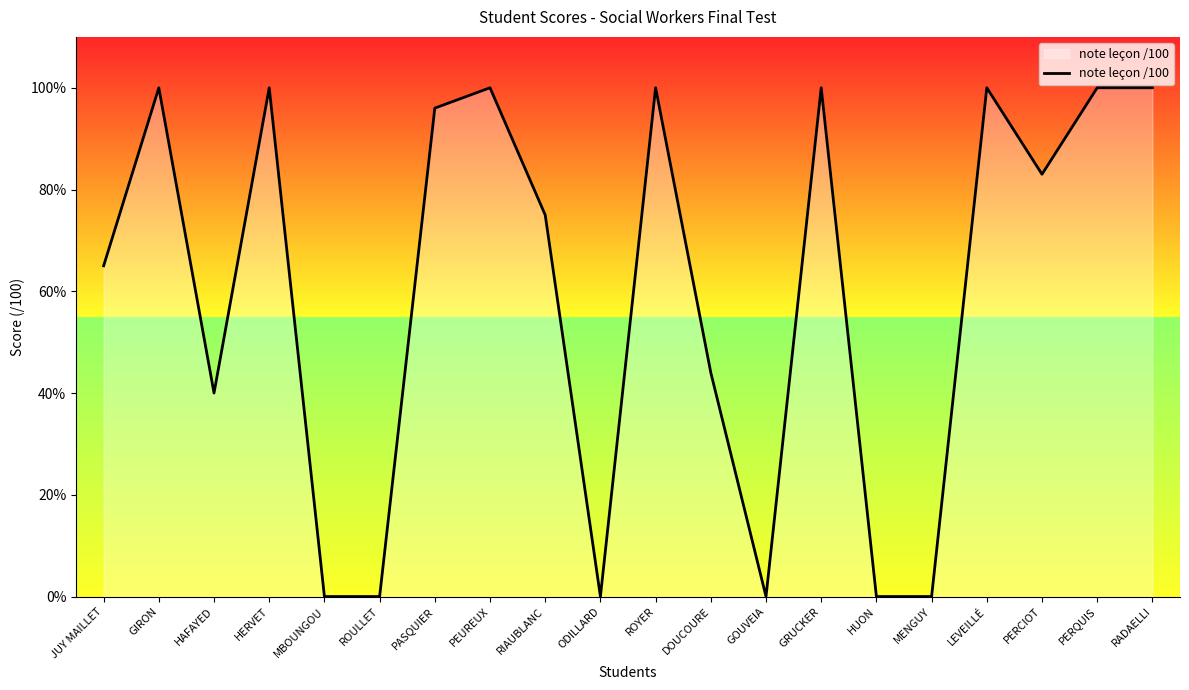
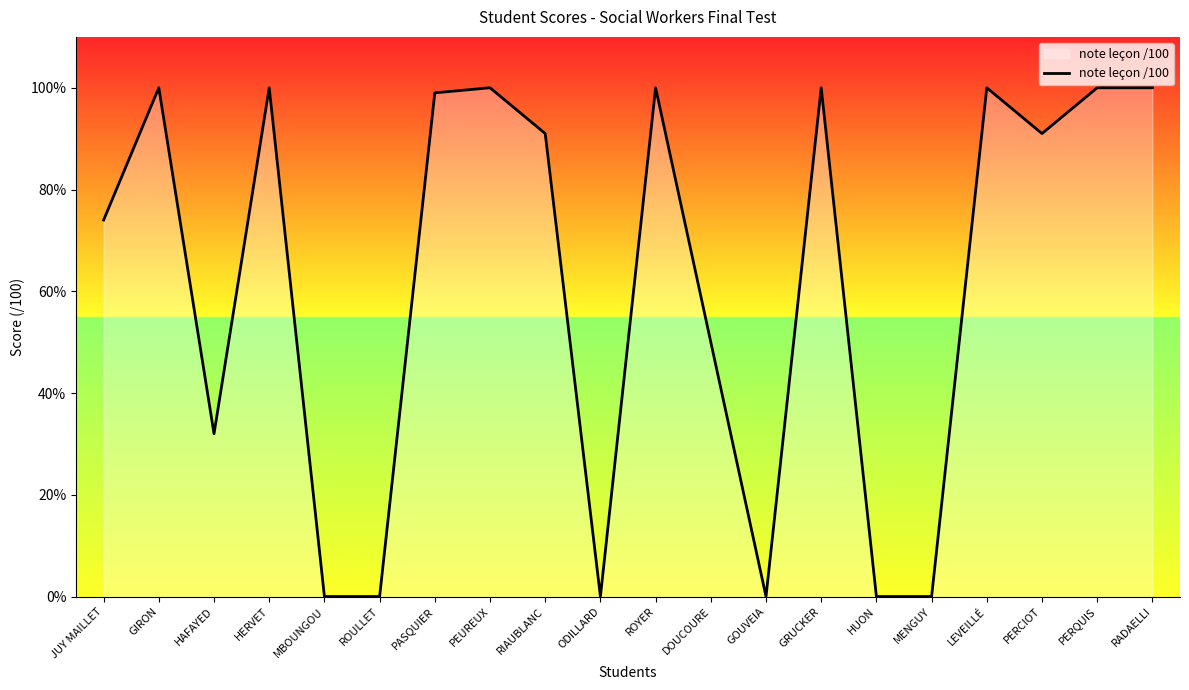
  {
-   "JUY MAILLET": "65%",
+   "JUY MAILLET": "74%",
    "GIRON": "100%",
-   "HAFAYED": "40%",
+   "HAFAYED": "32%",
    "HERVET": "100%",
    "MBOUNGOU": "0%",
    "ROULLET": "0%",
-   "PASQUIER": "96%",
+   "PASQUIER": "99%",
    "PEUREUX": "100%",
-   "RIAUBLANC": "75%",
+   "RIAUBLANC": "91%",
    "ODILLARD": "0%",
    "ROYER": "100%",
-   "DOUCOURE": "44%",
+   "DOUCOURE": "50%",
    "GOUVEIA": "0%",
    "GRUCKER": "100%",
    "HUON": "0%",
    "MENGUY": "0%",
    "LEVEILLÉ": "100%",
-   "PERCIOT": "83%",
+   "PERCIOT": "91%",
    "PERQUIS": "100%",
    "RADAELLI": "100%"
  }
